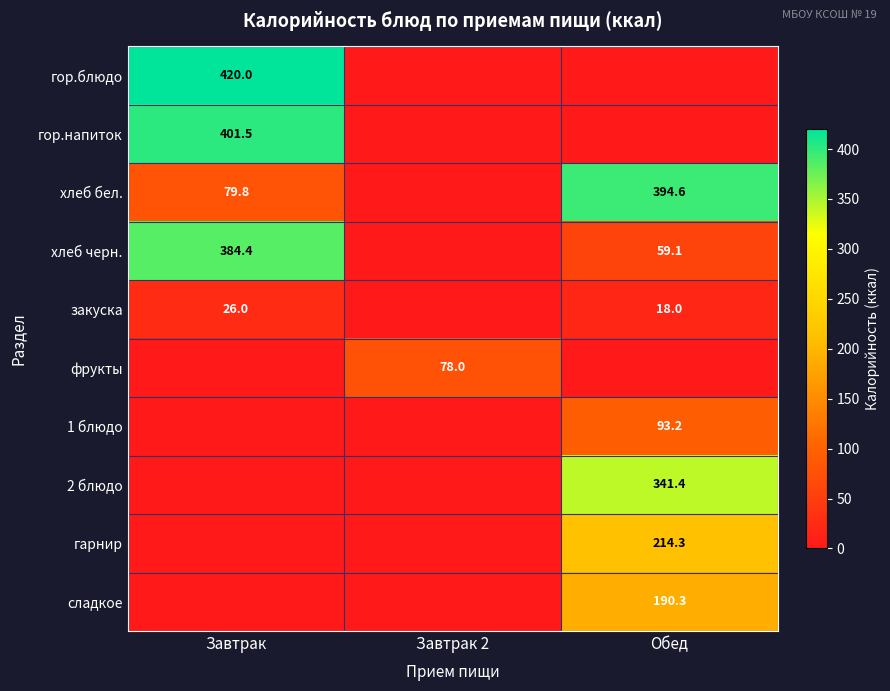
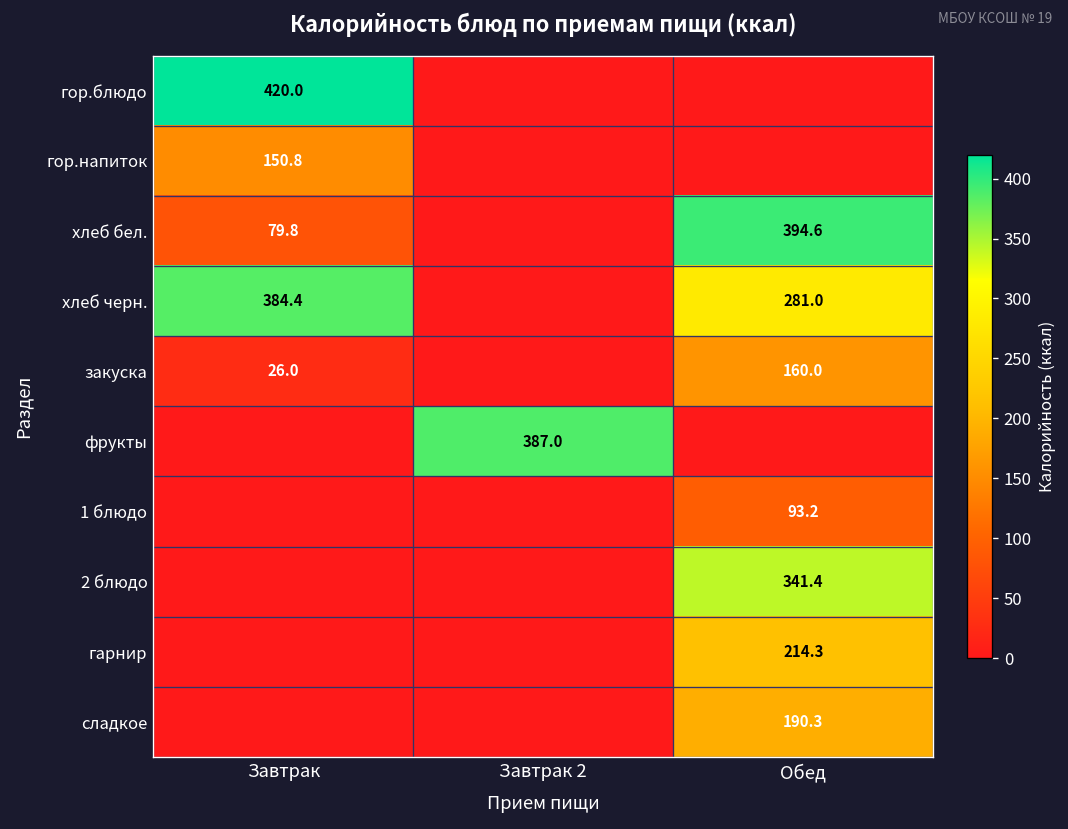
  {
    "гор.блюдо": {
      "Завтрак": 420.0
    },
    "гор.напиток": {
-     "Завтрак": 401.5
+     "Завтрак": 150.8
    },
    "хлеб бел.": {
      "Завтрак": 79.8,
      "Обед": 394.6
    },
    "хлеб черн.": {
      "Завтрак": 384.4,
-     "Обед": 59.1
+     "Обед": 281.0
    },
    "закуска": {
      "Завтрак": 26.0,
-     "Обед": 18.0
+     "Обед": 160.0
    },
    "фрукты": {
-     "Завтрак 2": 78.0
+     "Завтрак 2": 387.0
    },
    "1 блюдо": {
      "Обед": 93.2
    },
    "2 блюдо": {
      "Обед": 341.4
    },
    "гарнир": {
      "Обед": 214.3
    },
    "сладкое": {
      "Обед": 190.3
    }
  }
